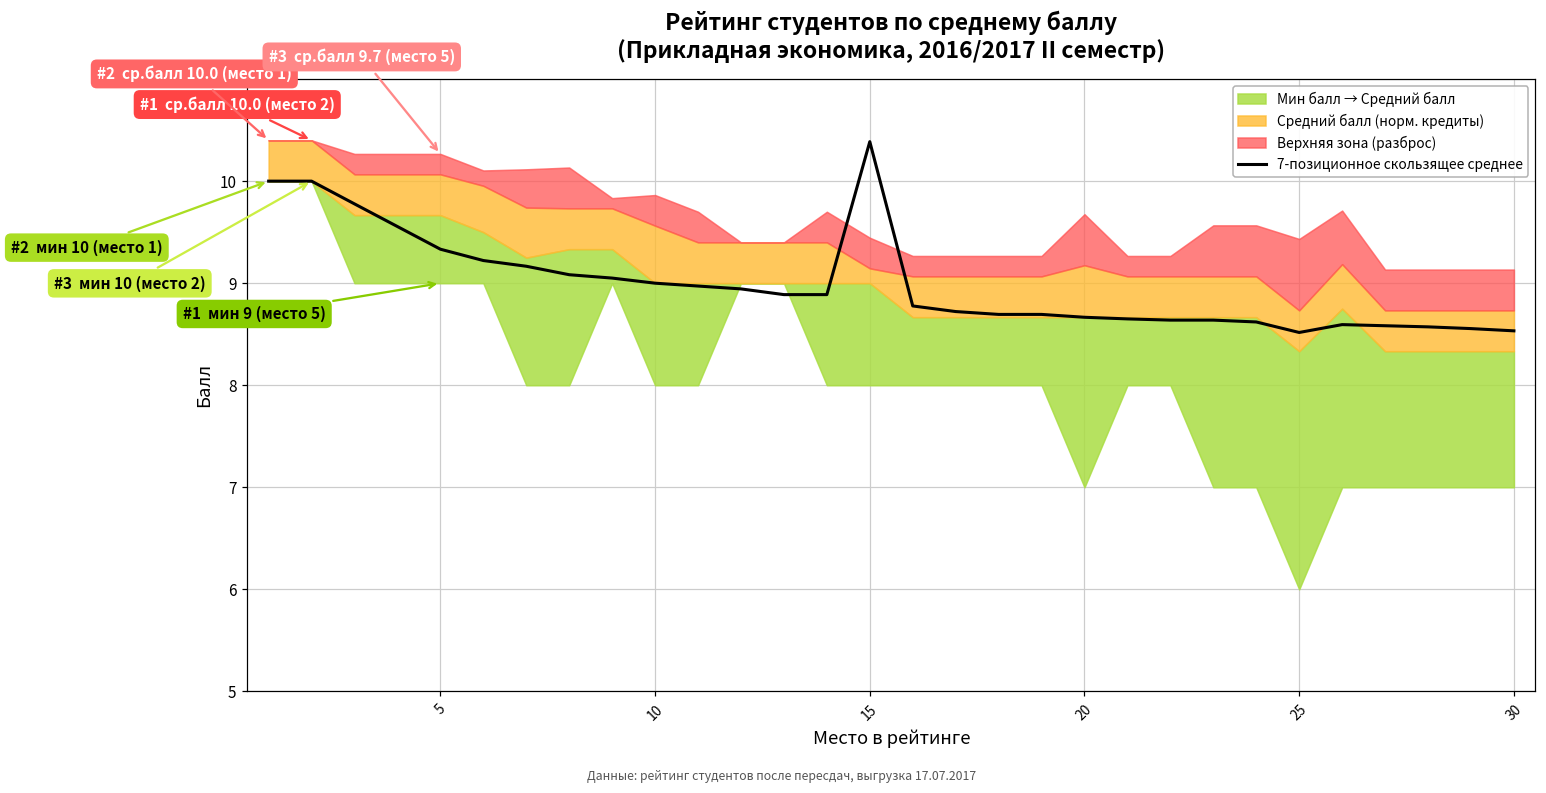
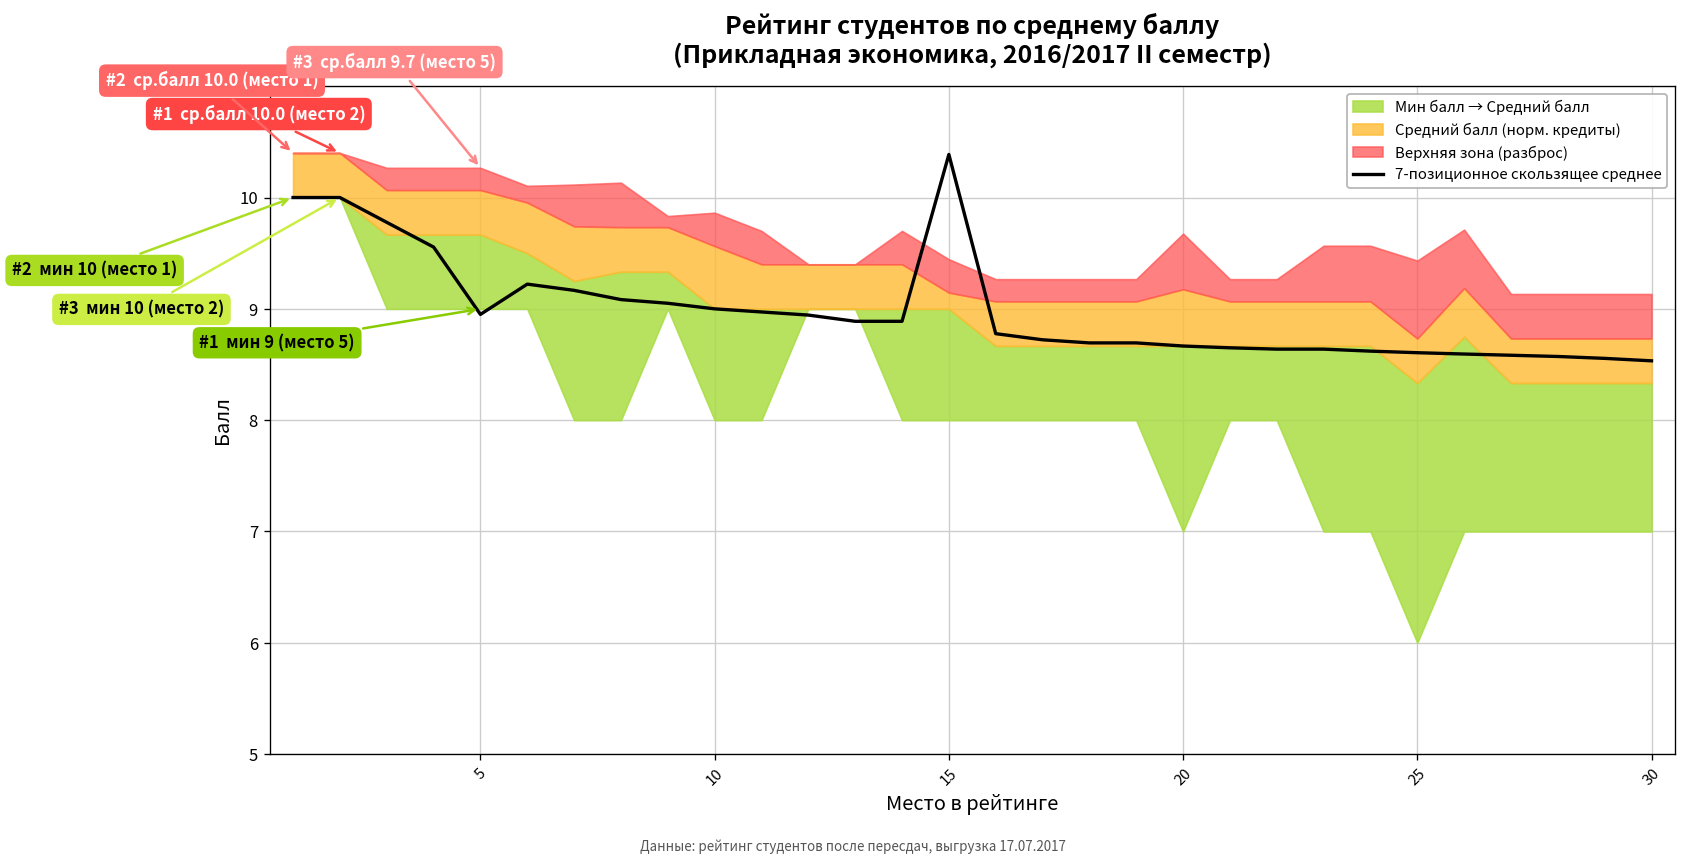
  {
    "7-позиционное скользящее среднее": {
-     "5": 9.3,
+     "5": 9.0,
      "15": 10.4,
-     "25": 8.5,
+     "25": 8.6,
      "30": 8.5
    },
    "Средний балл (норм. кредиты)": {
      "5": 0.4,
      "10": 0.6,
      "15": 0.1,
      "20": 0.5,
      "25": 0.4,
      "30": 0.4
    },
    "Верхняя зона (разброс)": {
      "5": 0.2,
      "10": 0.3,
      "15": 0.3,
      "20": 0.5,
      "25": 0.7,
      "30": 0.4
    }
  }
